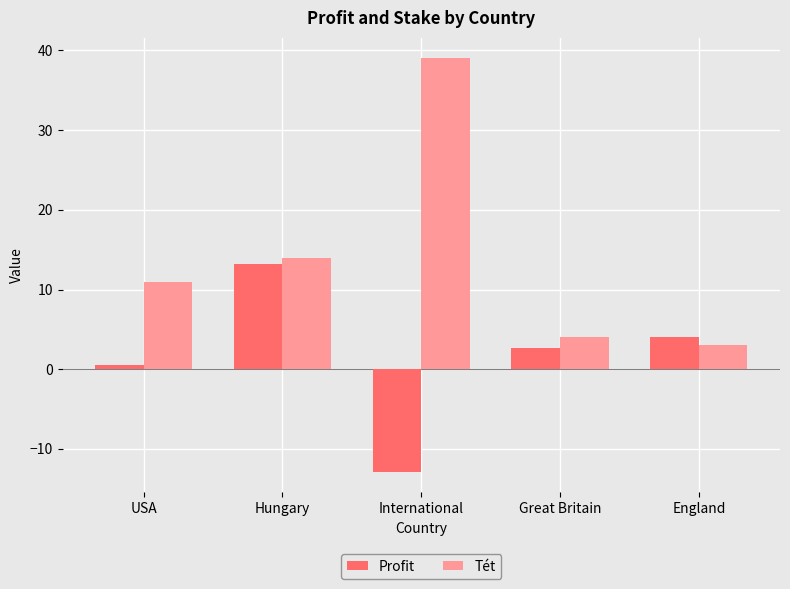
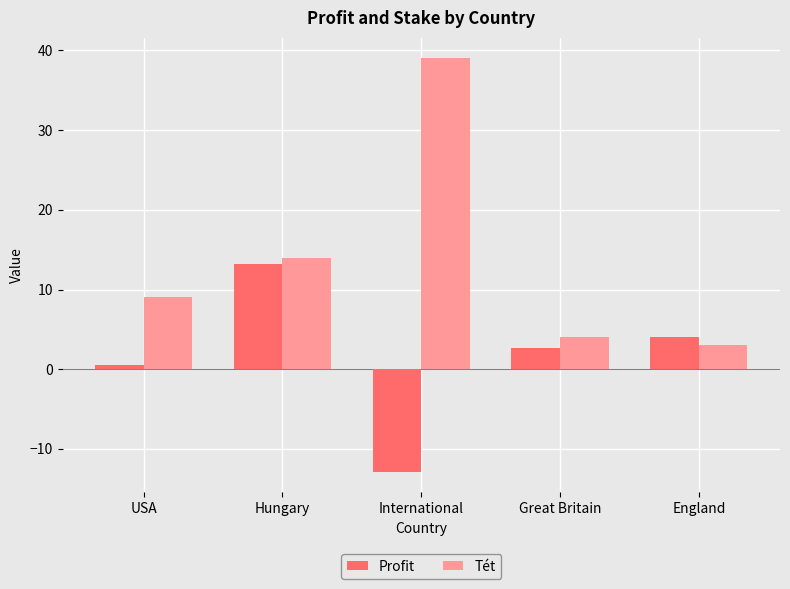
  {
    "Profit": {
      "USA": 1,
      "Hungary": 13,
      "International": -13,
      "Great Britain": 3,
      "England": 4
    },
    "Tét": {
-     "USA": 11,
+     "USA": 9,
      "Hungary": 14,
      "International": 39,
      "Great Britain": 4,
      "England": 3
    }
  }
